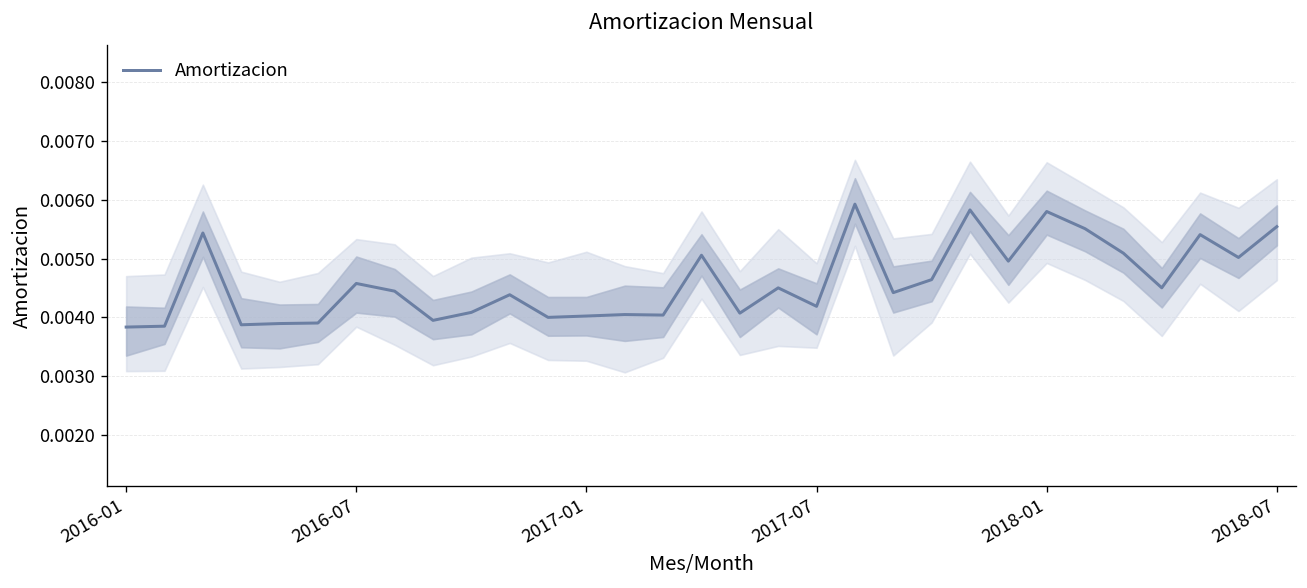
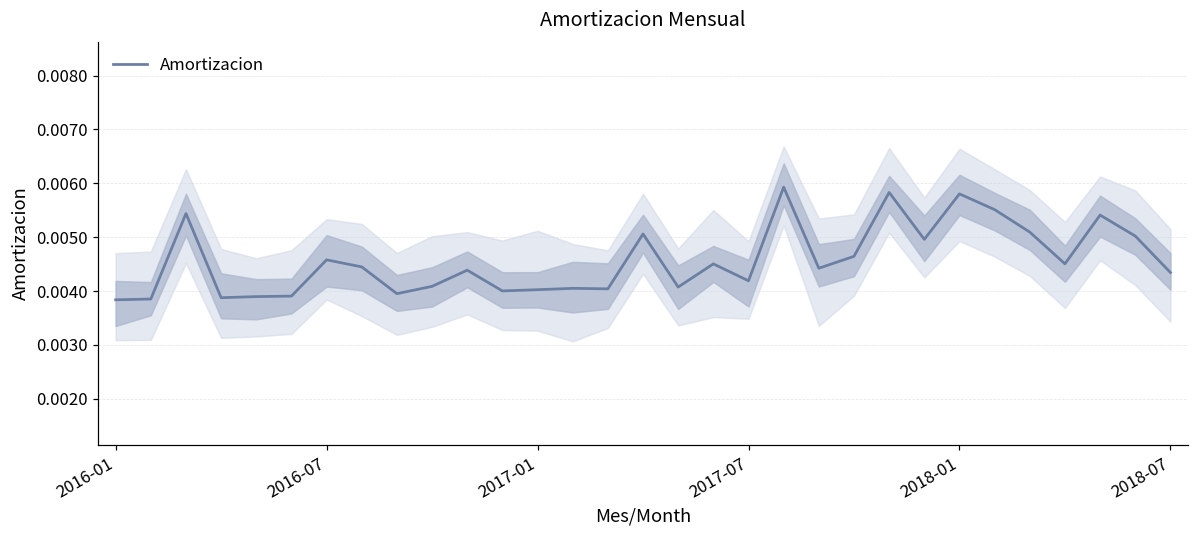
  {
    "Amortizacion": {
      "2016-01": 0.0038,
      "2016-07": 0.0046,
      "2017-01": 0.0040,
      "2017-07": 0.0042,
      "2018-01": 0.0058,
-     "2018-07": 0.0055
+     "2018-07": 0.0043
    }
  }
